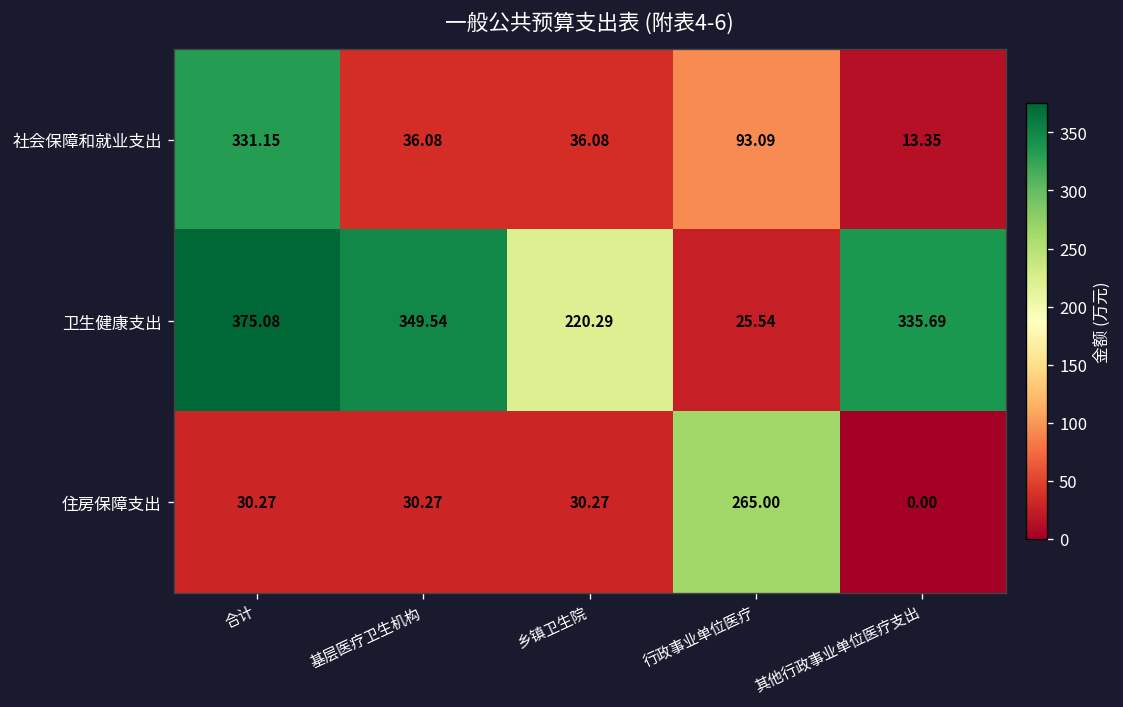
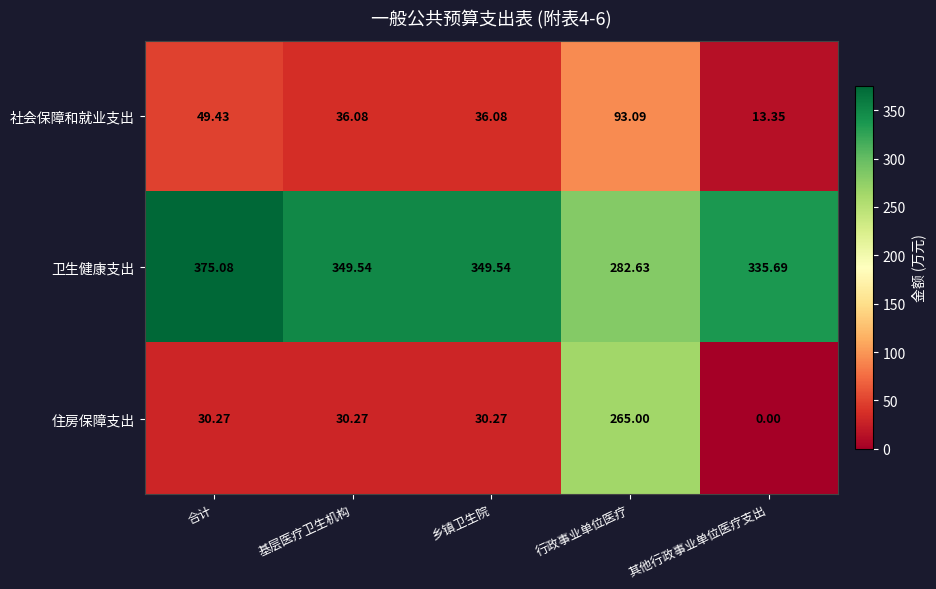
  {
    "社会保障和就业支出": {
-     "合计": 331.15,
+     "合计": 49.43,
      "基层医疗卫生机构": 36.08,
      "乡镇卫生院": 36.08,
      "行政事业单位医疗": 93.09,
      "其他行政事业单位医疗支出": 13.35
    },
    "卫生健康支出": {
      "合计": 375.08,
      "基层医疗卫生机构": 349.54,
-     "乡镇卫生院": 220.29,
-     "行政事业单位医疗": 25.54,
+     "乡镇卫生院": 349.54,
+     "行政事业单位医疗": 282.63,
      "其他行政事业单位医疗支出": 335.69
    },
    "住房保障支出": {
      "合计": 30.27,
      "基层医疗卫生机构": 30.27,
      "乡镇卫生院": 30.27,
      "行政事业单位医疗": 265.00,
      "其他行政事业单位医疗支出": 0.00
    }
  }
